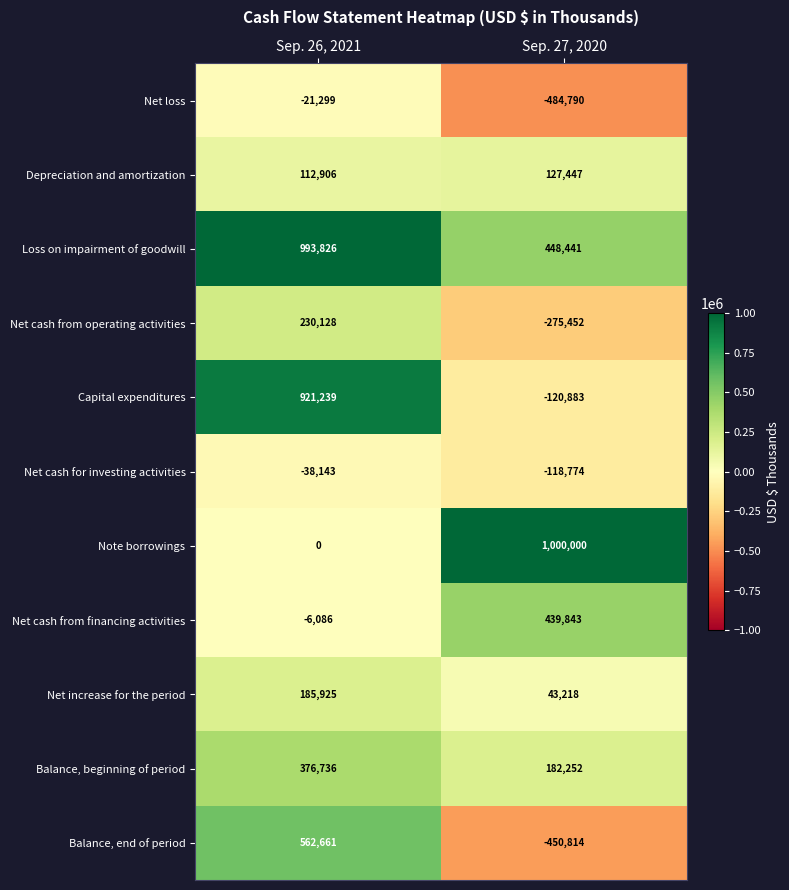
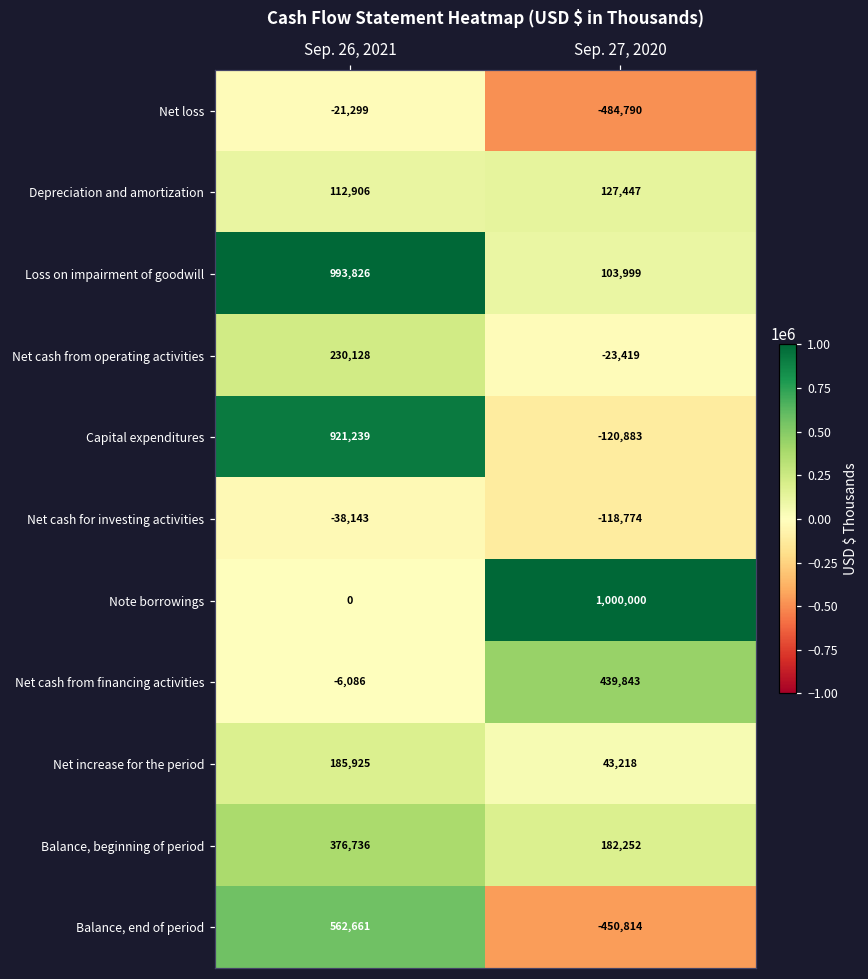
  {
    "Net loss": {
      "Sep. 26, 2021": "-21,299",
      "Sep. 27, 2020": "-484,790"
    },
    "Depreciation and amortization": {
      "Sep. 26, 2021": "112,906",
      "Sep. 27, 2020": "127,447"
    },
    "Loss on impairment of goodwill": {
      "Sep. 26, 2021": "993,826",
-     "Sep. 27, 2020": "448,441"
+     "Sep. 27, 2020": "103,999"
    },
    "Net cash from operating activities": {
      "Sep. 26, 2021": "230,128",
-     "Sep. 27, 2020": "-275,452"
+     "Sep. 27, 2020": "-23,419"
    },
    "Capital expenditures": {
      "Sep. 26, 2021": "921,239",
      "Sep. 27, 2020": "-120,883"
    },
    "Net cash for investing activities": {
      "Sep. 26, 2021": "-38,143",
      "Sep. 27, 2020": "-118,774"
    },
    "Note borrowings": {
      "Sep. 26, 2021": "0",
      "Sep. 27, 2020": "1,000,000"
    },
    "Net cash from financing activities": {
      "Sep. 26, 2021": "-6,086",
      "Sep. 27, 2020": "439,843"
    },
    "Net increase for the period": {
      "Sep. 26, 2021": "185,925",
      "Sep. 27, 2020": "43,218"
    },
    "Balance, beginning of period": {
      "Sep. 26, 2021": "376,736",
      "Sep. 27, 2020": "182,252"
    },
    "Balance, end of period": {
      "Sep. 26, 2021": "562,661",
      "Sep. 27, 2020": "-450,814"
    }
  }
